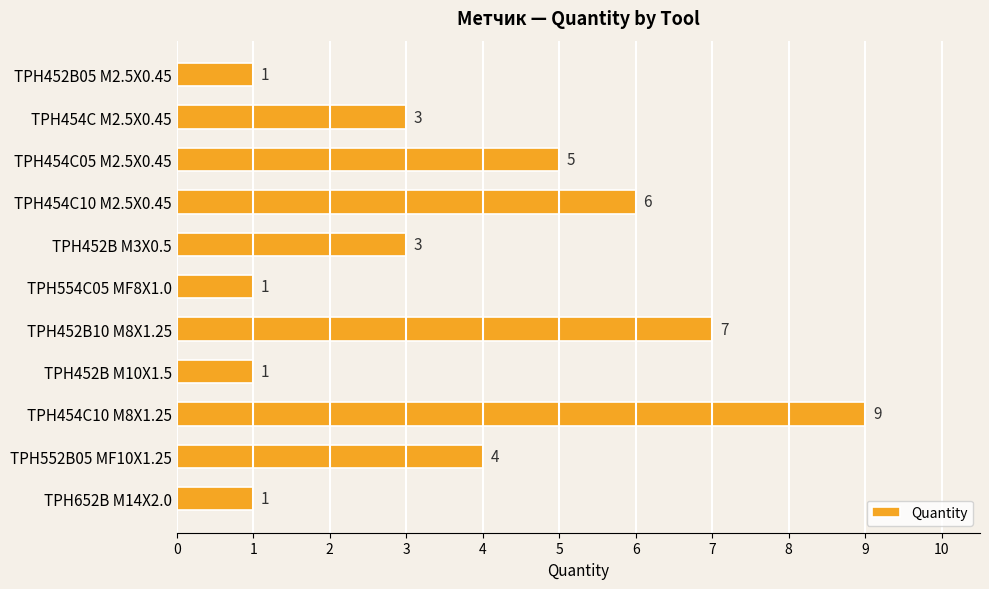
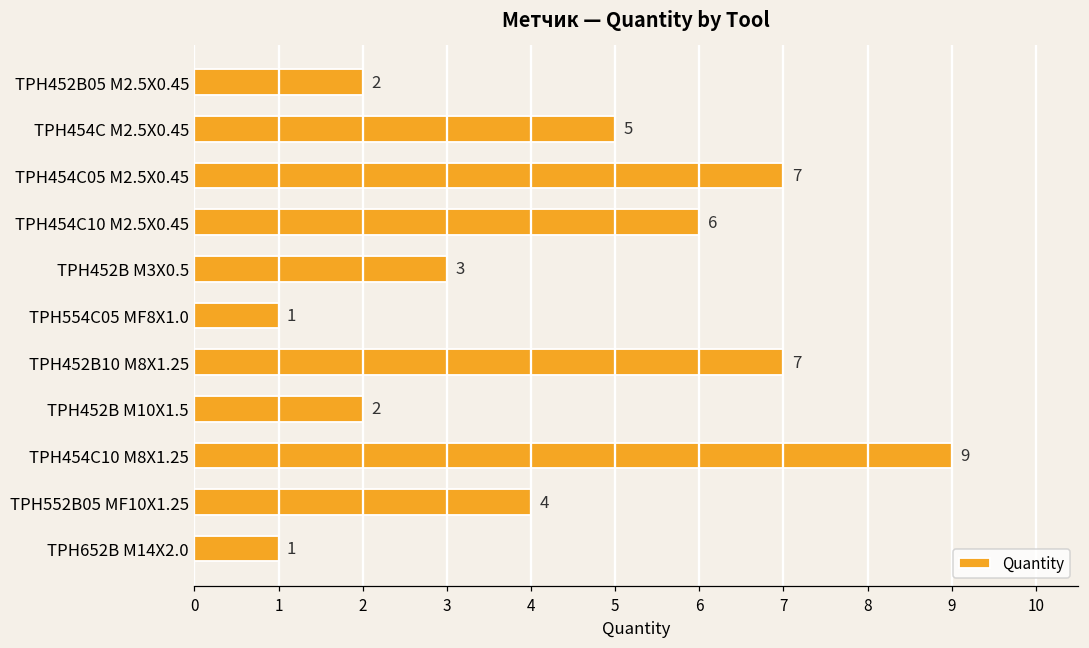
  {
-   "TPH452B05 M2.5X0.45": 1,
-   "TPH454C M2.5X0.45": 3,
-   "TPH454C05 M2.5X0.45": 5,
+   "TPH452B05 M2.5X0.45": 2,
+   "TPH454C M2.5X0.45": 5,
+   "TPH454C05 M2.5X0.45": 7,
    "TPH454C10 M2.5X0.45": 6,
    "TPH452B M3X0.5": 3,
    "TPH554C05 MF8X1.0": 1,
    "TPH452B10 M8X1.25": 7,
-   "TPH452B M10X1.5": 1,
+   "TPH452B M10X1.5": 2,
    "TPH454C10 M8X1.25": 9,
    "TPH552B05 MF10X1.25": 4,
    "TPH652B M14X2.0": 1
  }
